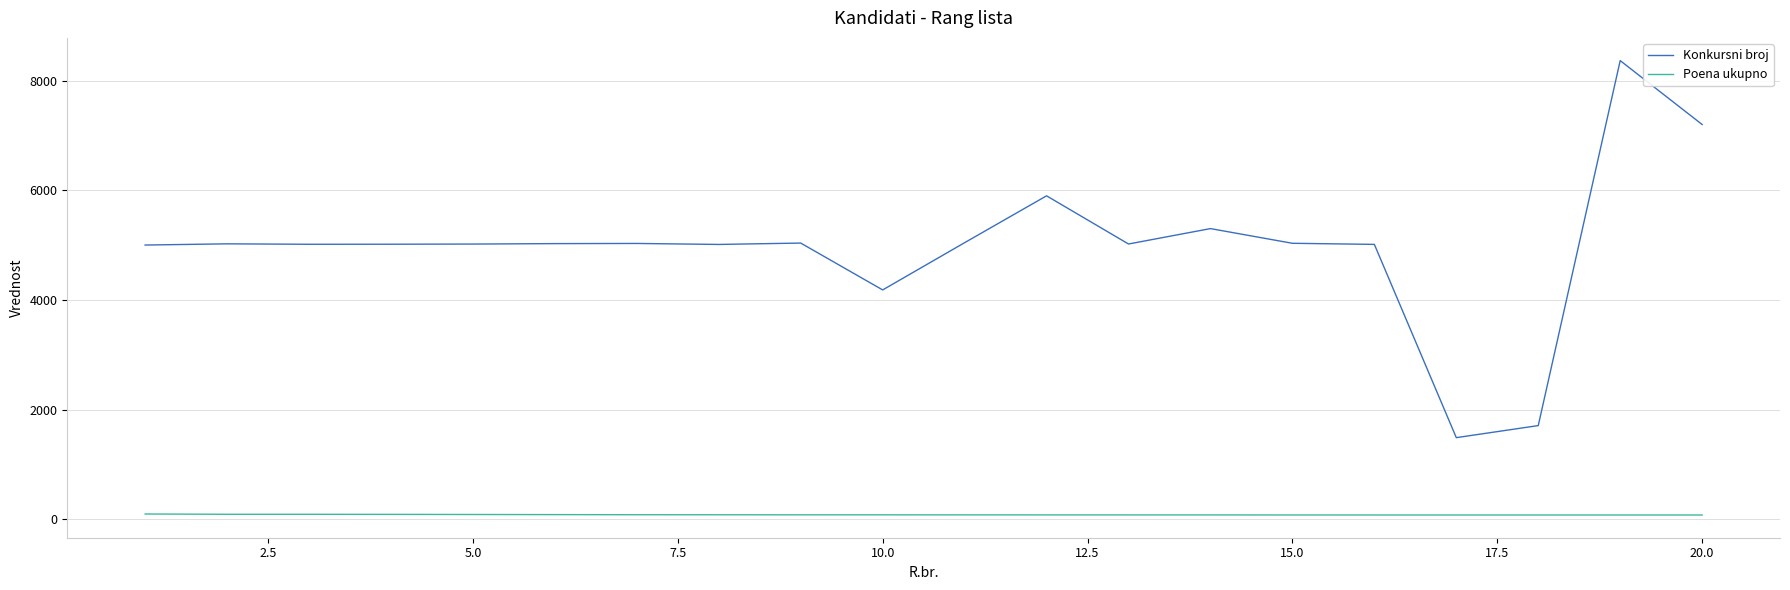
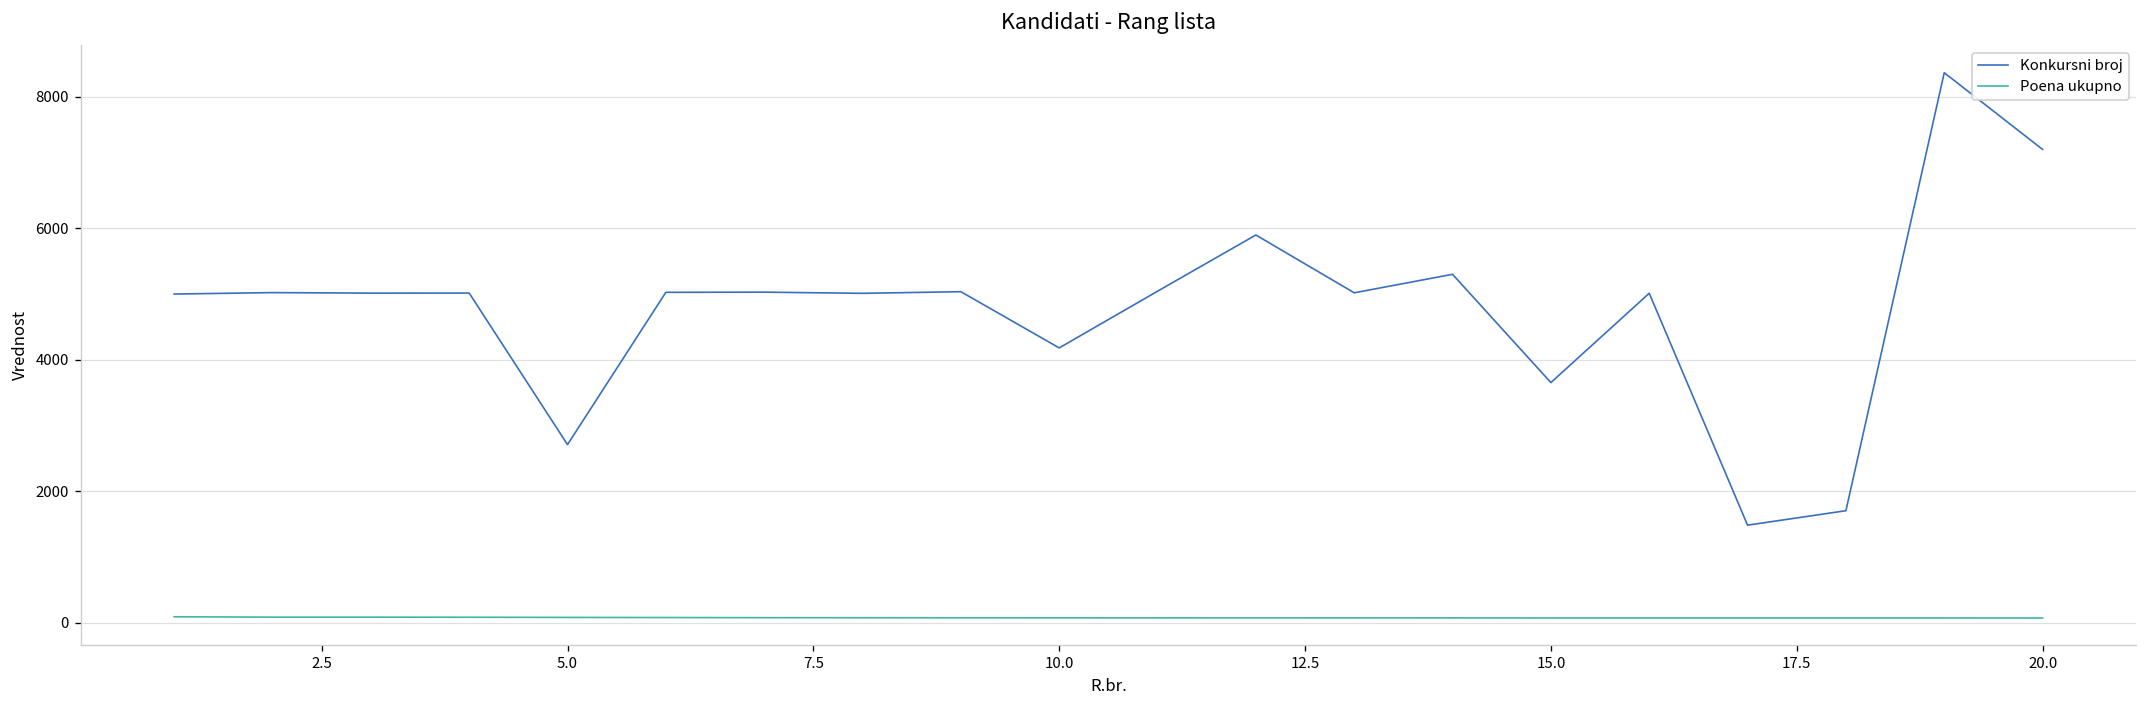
  {
    "Konkursni broj": {
-     "5.0": 5000,
+     "5.0": 2700,
      "10.0": 4200,
-     "15.0": 5000,
+     "15.0": 3700,
      "20.0": 7200
    },
    "Poena ukupno": {
      "5.0": 100,
      "10.0": 100,
      "15.0": 100,
      "20.0": 100
    }
  }
